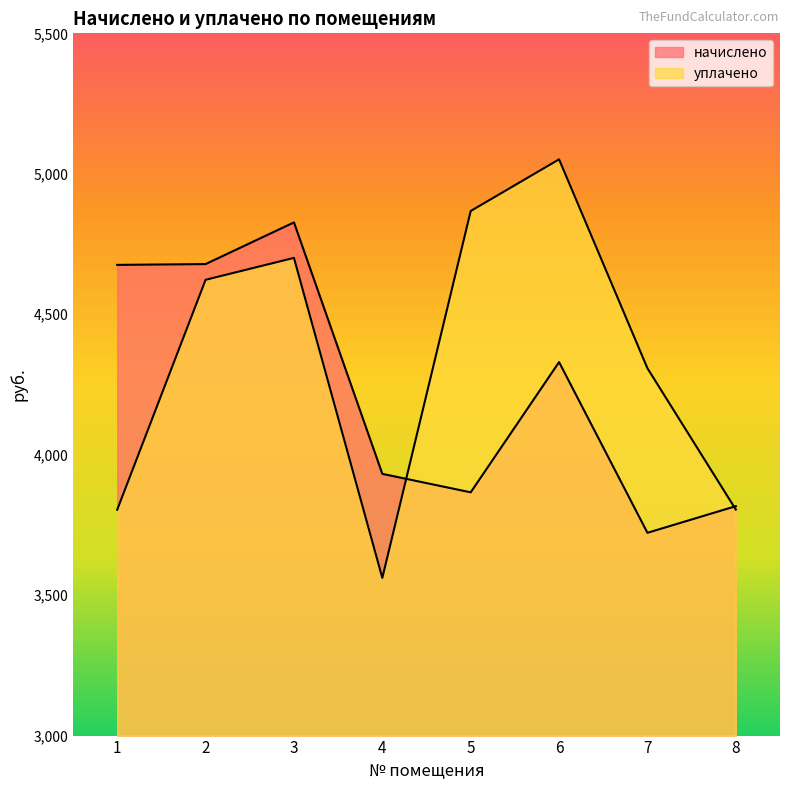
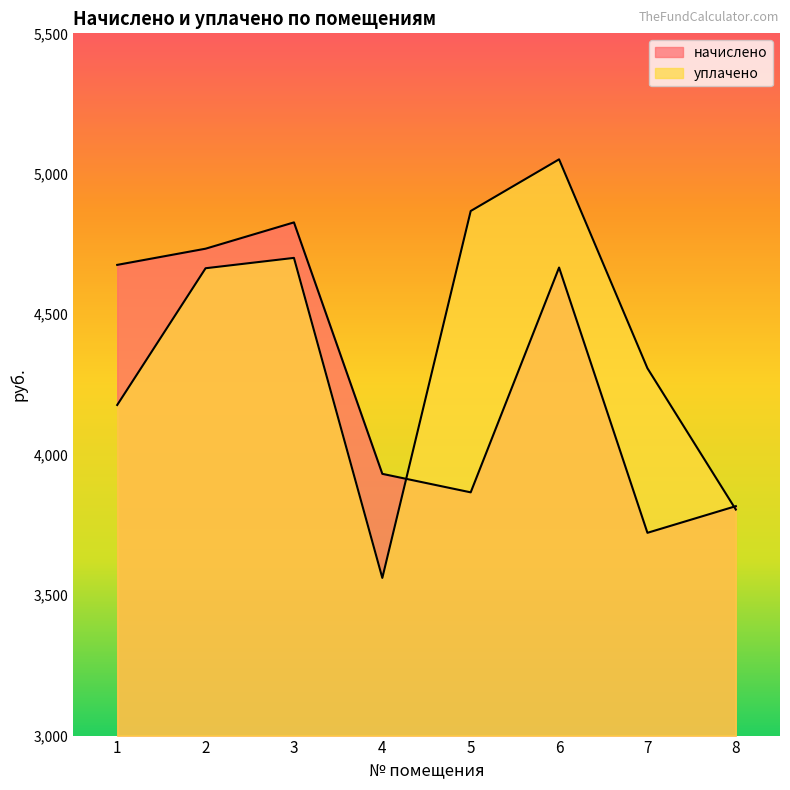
  {
    "начислено": {
      "1": "4,680",
-     "2": "4,680",
+     "2": "4,730",
      "3": "4,830",
      "4": "3,930",
      "5": "3,870",
-     "6": "4,330",
+     "6": "4,670",
      "7": "3,720",
      "8": "3,820"
    },
    "уплачено": {
-     "1": "3,800",
-     "2": "4,620",
+     "1": "4,180",
+     "2": "4,660",
      "3": "4,700",
      "4": "3,560",
      "5": "4,870",
      "6": "5,050",
      "7": "4,310",
      "8": "3,800"
    }
  }
